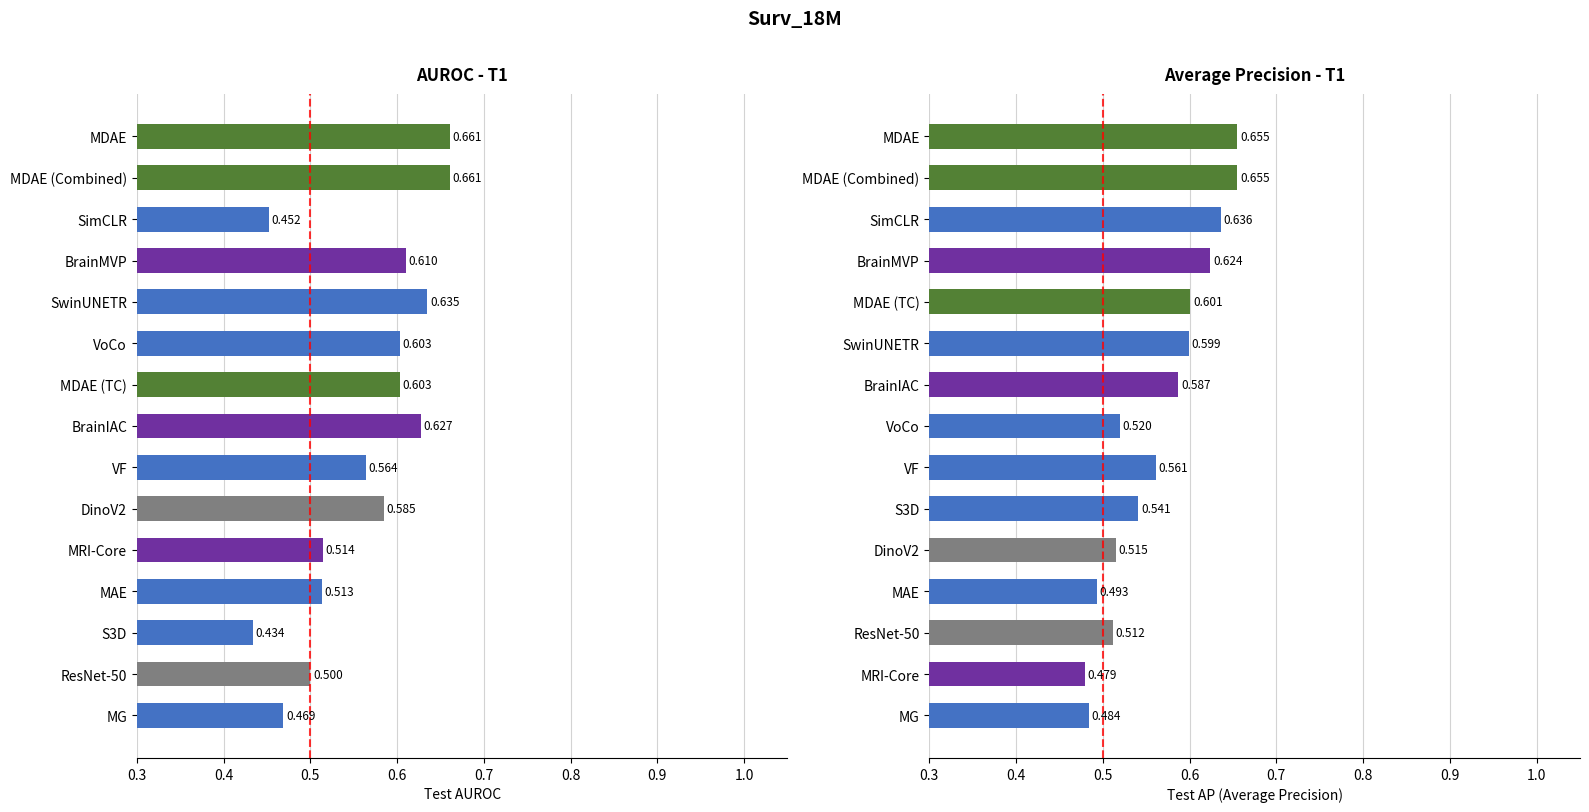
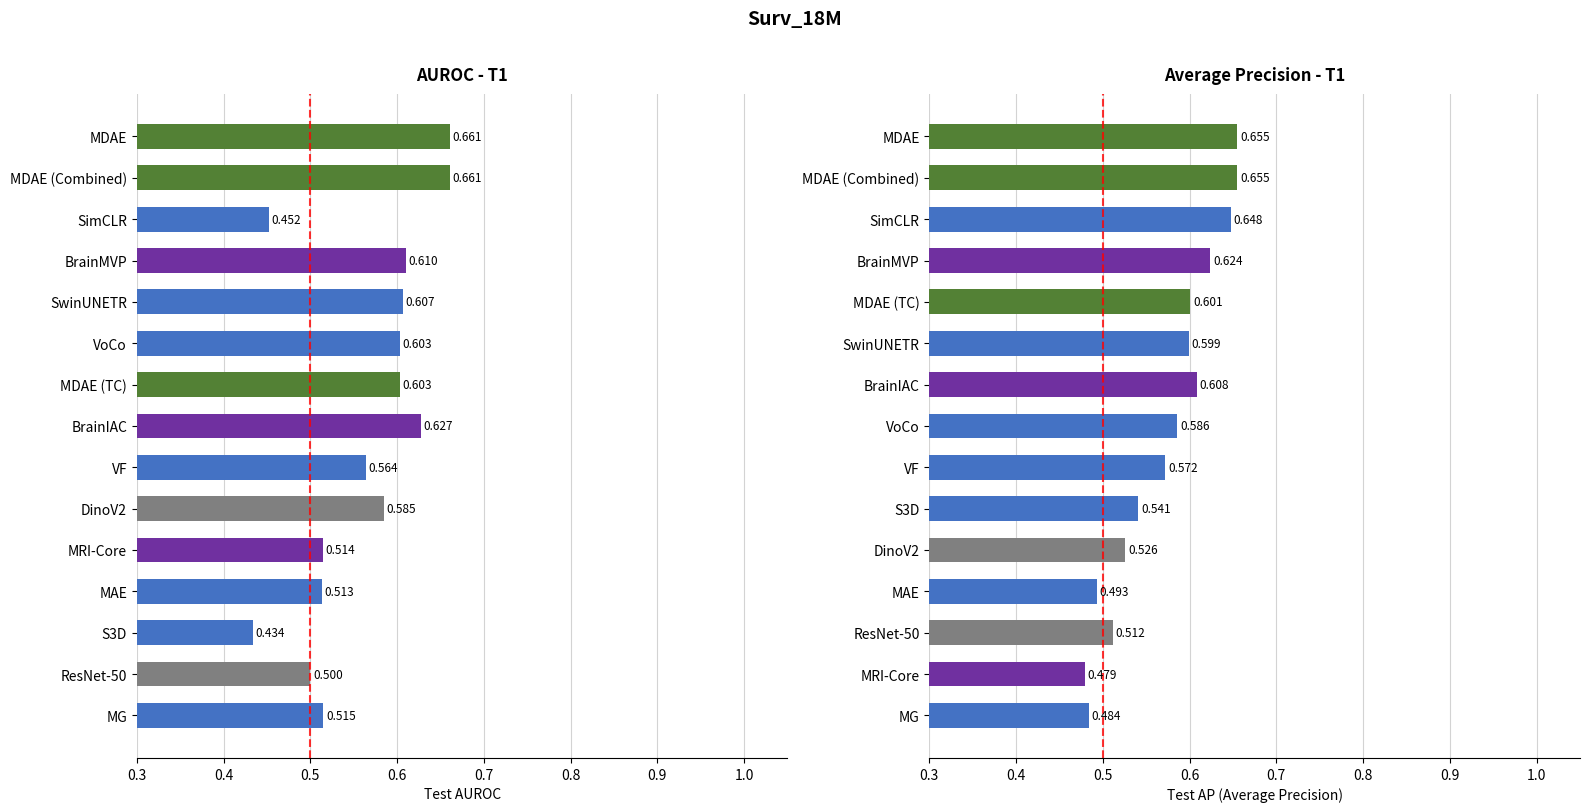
  {
    "AUROC - T1": {
      "MDAE": 0.661,
      "MDAE (Combined)": 0.661,
      "SimCLR": 0.452,
      "BrainMVP": 0.610,
-     "SwinUNETR": 0.635,
+     "SwinUNETR": 0.607,
      "VoCo": 0.603,
      "MDAE (TC)": 0.603,
      "BrainIAC": 0.627,
      "VF": 0.564,
      "DinoV2": 0.585,
      "MRI-Core": 0.514,
      "MAE": 0.513,
      "S3D": 0.434,
      "ResNet-50": 0.500,
-     "MG": 0.469
+     "MG": 0.515
    },
    "Average Precision - T1": {
      "MDAE": 0.655,
      "MDAE (Combined)": 0.655,
-     "SimCLR": 0.636,
+     "SimCLR": 0.648,
      "BrainMVP": 0.624,
      "MDAE (TC)": 0.601,
      "SwinUNETR": 0.599,
-     "BrainIAC": 0.587,
-     "VoCo": 0.520,
-     "VF": 0.561,
+     "BrainIAC": 0.608,
+     "VoCo": 0.586,
+     "VF": 0.572,
      "S3D": 0.541,
-     "DinoV2": 0.515,
+     "DinoV2": 0.526,
      "MAE": 0.493,
      "ResNet-50": 0.512,
      "MRI-Core": 0.479,
      "MG": 0.484
    }
  }
